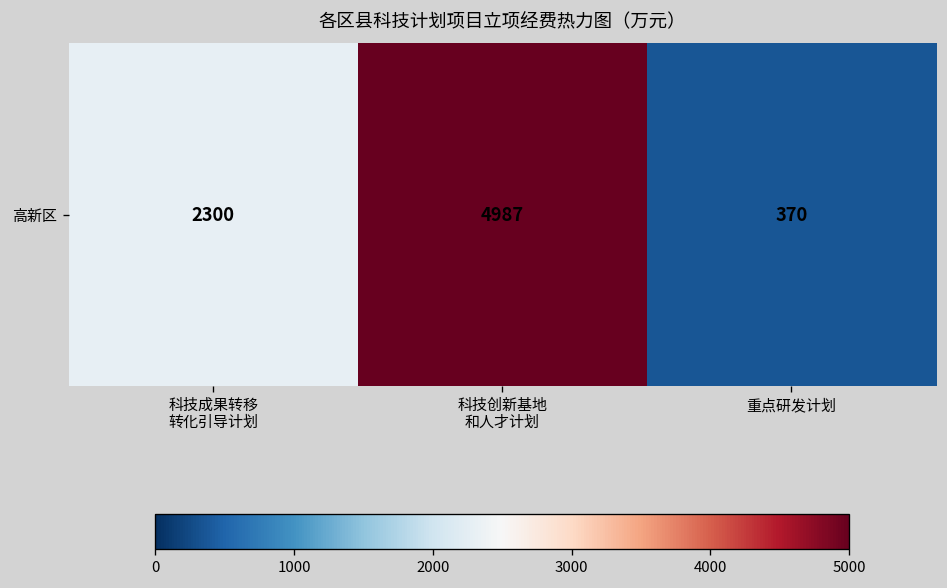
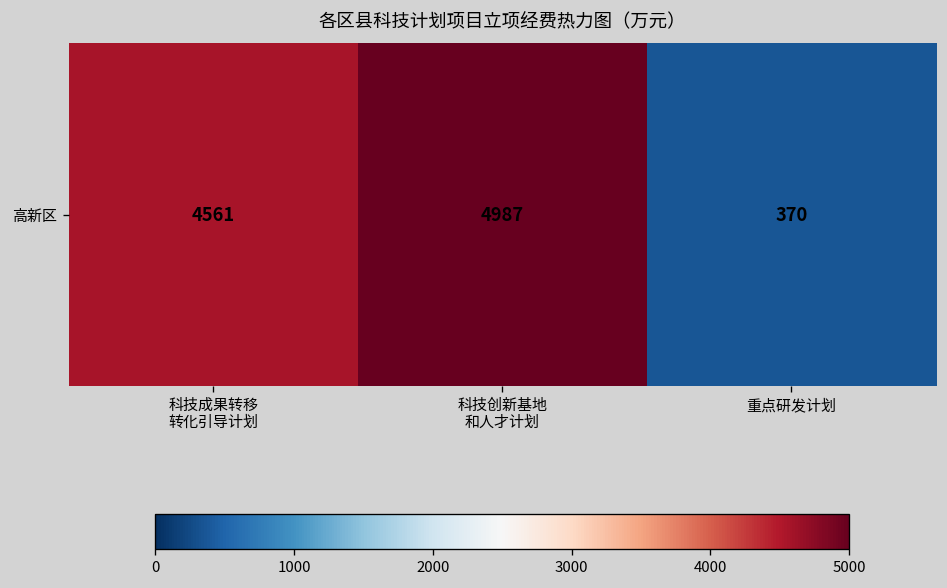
  {
    "高新区": {
-     "科技成果转移 转化引导计划": 2300,
+     "科技成果转移 转化引导计划": 4561,
      "科技创新基地 和人才计划": 4987,
      "重点研发计划": 370
    }
  }
